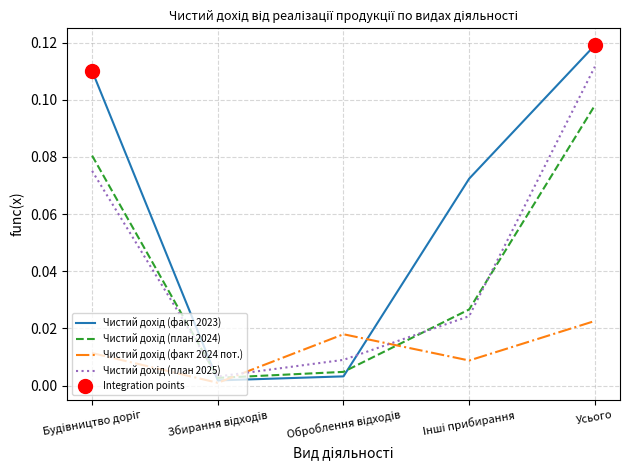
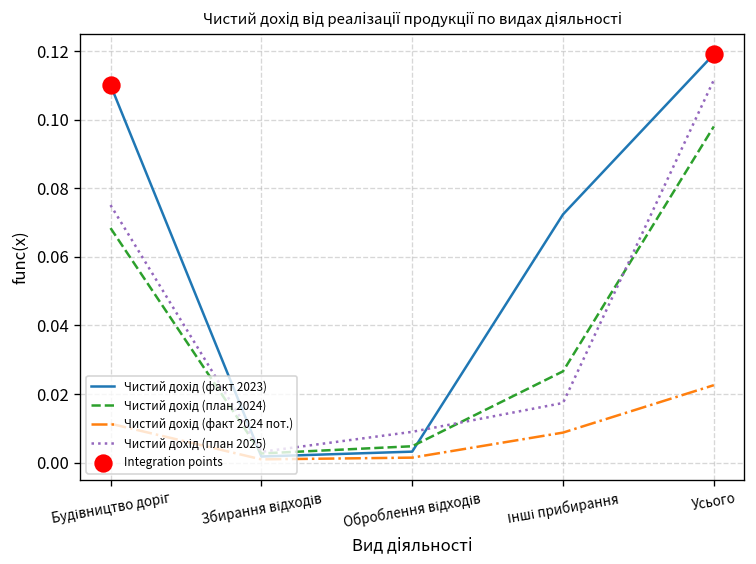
  {
    "Чистий дохід (факт 2023)": {
      "Оброблення відходів": 0.003,
      "Інші прибирання": 0.072
    },
    "Чистий дохід (план 2024)": {
-     "Будівництво доріг": 0.080,
+     "Будівництво доріг": 0.068,
      "Оброблення відходів": 0.005,
      "Інші прибирання": 0.027,
      "Усього": 0.098
    },
    "Чистий дохід (факт 2024 пот.)": {
-     "Оброблення відходів": 0.018,
+     "Оброблення відходів": 0.001,
      "Інші прибирання": 0.009,
      "Усього": 0.023
    },
    "Чистий дохід (план 2025)": {
      "Будівництво доріг": 0.075,
      "Оброблення відходів": 0.009,
-     "Інші прибирання": 0.024,
+     "Інші прибирання": 0.017,
      "Усього": 0.112
    }
  }
